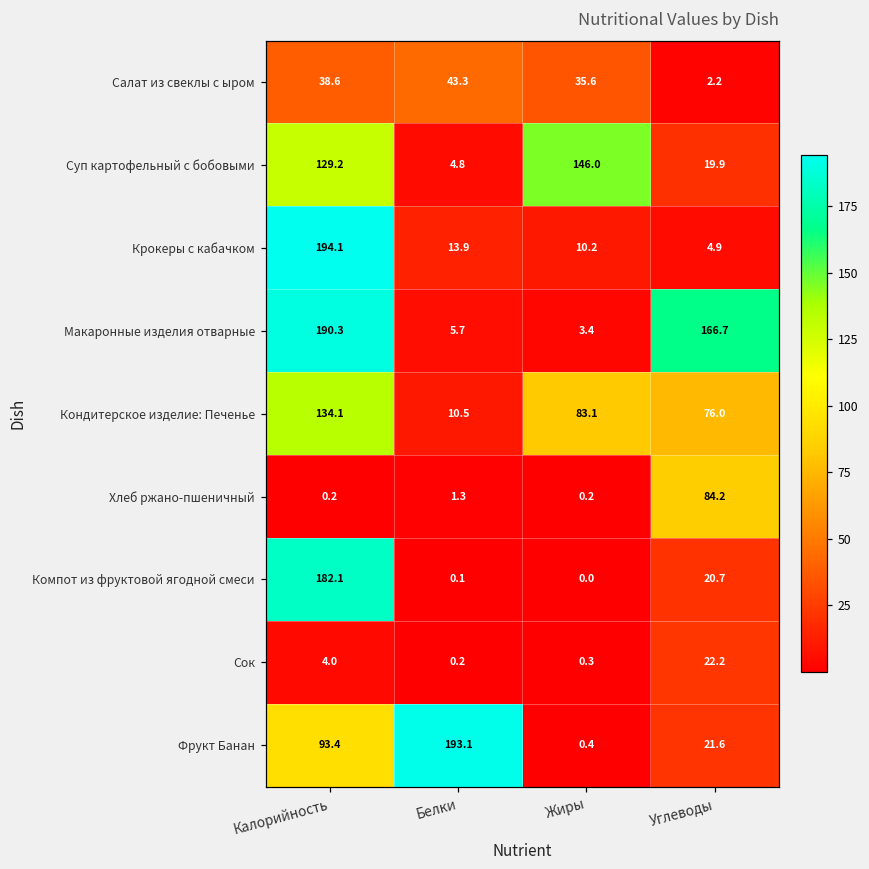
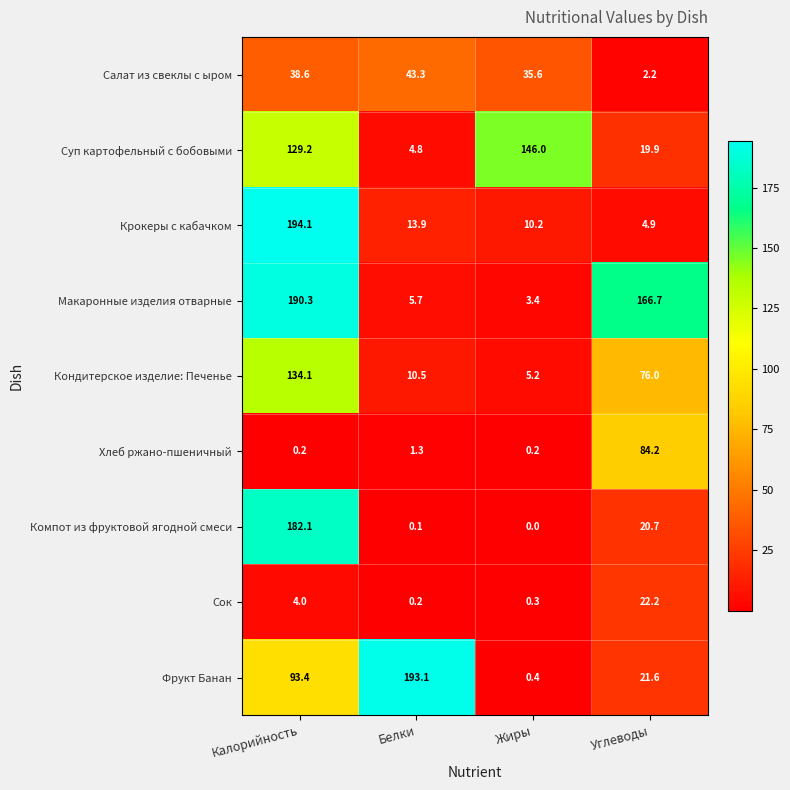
  {
    "Салат из свеклы с ыром": {
      "Калорийность": 38.6,
      "Белки": 43.3,
      "Жиры": 35.6,
      "Углеводы": 2.2
    },
    "Суп картофельный с бобовыми": {
      "Калорийность": 129.2,
      "Белки": 4.8,
      "Жиры": 146.0,
      "Углеводы": 19.9
    },
    "Крокеры с кабачком": {
      "Калорийность": 194.1,
      "Белки": 13.9,
      "Жиры": 10.2,
      "Углеводы": 4.9
    },
    "Макаронные изделия отварные": {
      "Калорийность": 190.3,
      "Белки": 5.7,
      "Жиры": 3.4,
      "Углеводы": 166.7
    },
    "Кондитерское изделие: Печенье": {
      "Калорийность": 134.1,
      "Белки": 10.5,
-     "Жиры": 83.1,
+     "Жиры": 5.2,
      "Углеводы": 76.0
    },
    "Хлеб ржано-пшеничный": {
      "Калорийность": 0.2,
      "Белки": 1.3,
      "Жиры": 0.2,
      "Углеводы": 84.2
    },
    "Компот из фруктовой ягодной смеси": {
      "Калорийность": 182.1,
      "Белки": 0.1,
      "Жиры": 0.0,
      "Углеводы": 20.7
    },
    "Сок": {
      "Калорийность": 4.0,
      "Белки": 0.2,
      "Жиры": 0.3,
      "Углеводы": 22.2
    },
    "Фрукт Банан": {
      "Калорийность": 93.4,
      "Белки": 193.1,
      "Жиры": 0.4,
      "Углеводы": 21.6
    }
  }
